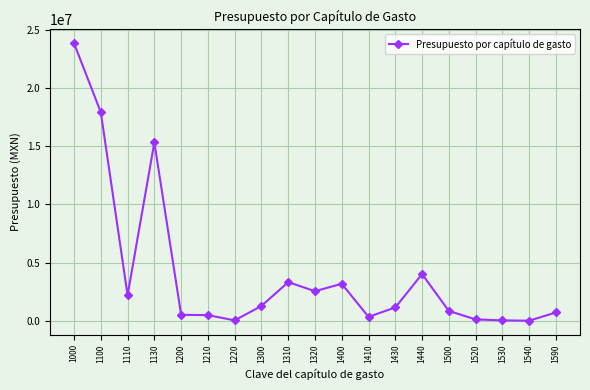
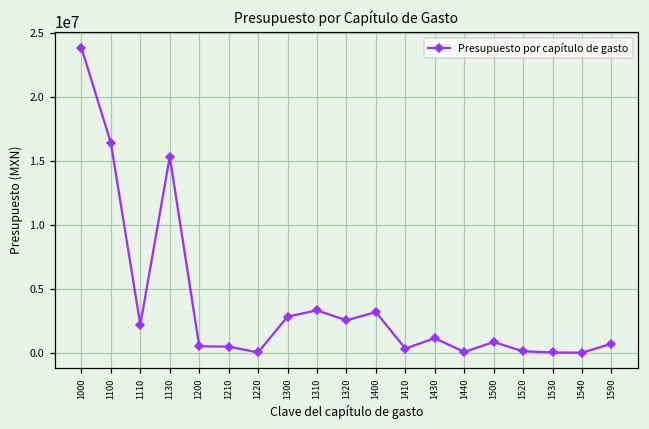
  {
    "1000": 23900000,
-   "1100": 17900000,
+   "1100": 16400000,
    "1110": 2200000,
    "1130": 15300000,
    "1200": 500000,
    "1210": 500000,
    "1220": 0,
-   "1300": 1300000,
+   "1300": 2800000,
    "1310": 3300000,
    "1320": 2500000,
    "1400": 3200000,
    "1410": 300000,
    "1430": 1100000,
-   "1440": 4000000,
+   "1440": 100000,
    "1500": 800000,
    "1520": 100000,
    "1530": 0,
    "1540": 0,
    "1590": 700000
  }
